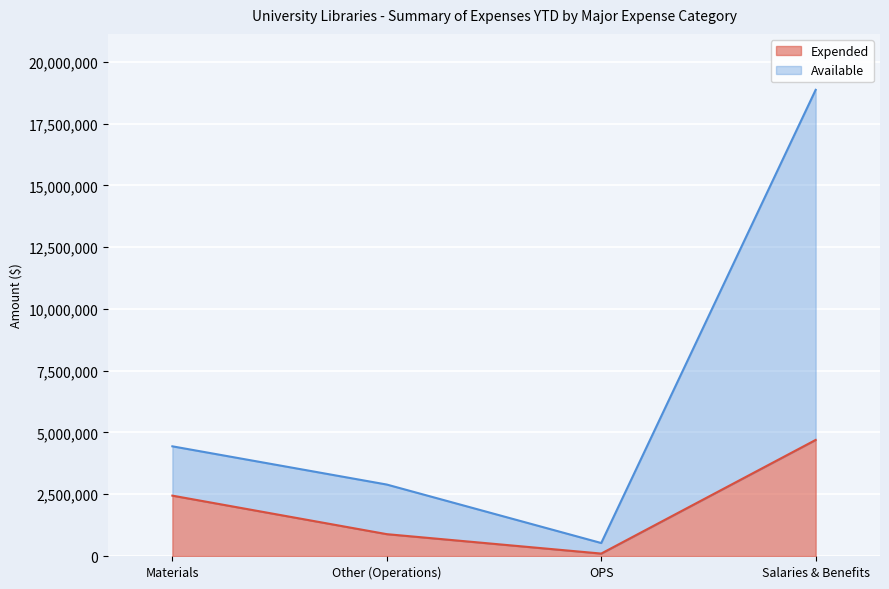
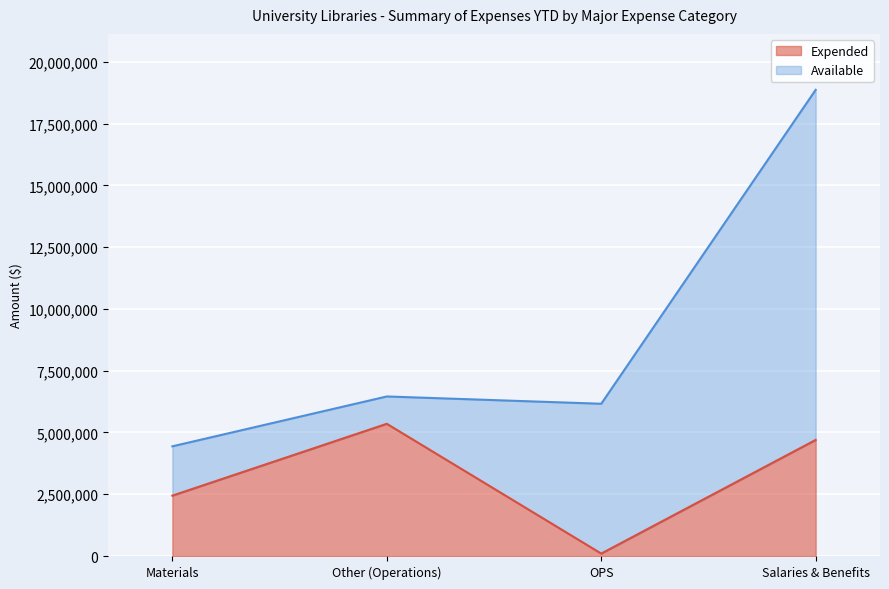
  {
    "Expended": {
      "Materials": "2,400,000",
-     "Other (Operations)": "900,000",
+     "Other (Operations)": "5,400,000",
      "OPS": "100,000",
      "Salaries & Benefits": "4,700,000"
    },
    "Available": {
      "Materials": "2,000,000",
-     "Other (Operations)": "2,000,000",
-     "OPS": "400,000",
+     "Other (Operations)": "1,100,000",
+     "OPS": "6,100,000",
      "Salaries & Benefits": "14,200,000"
    }
  }
